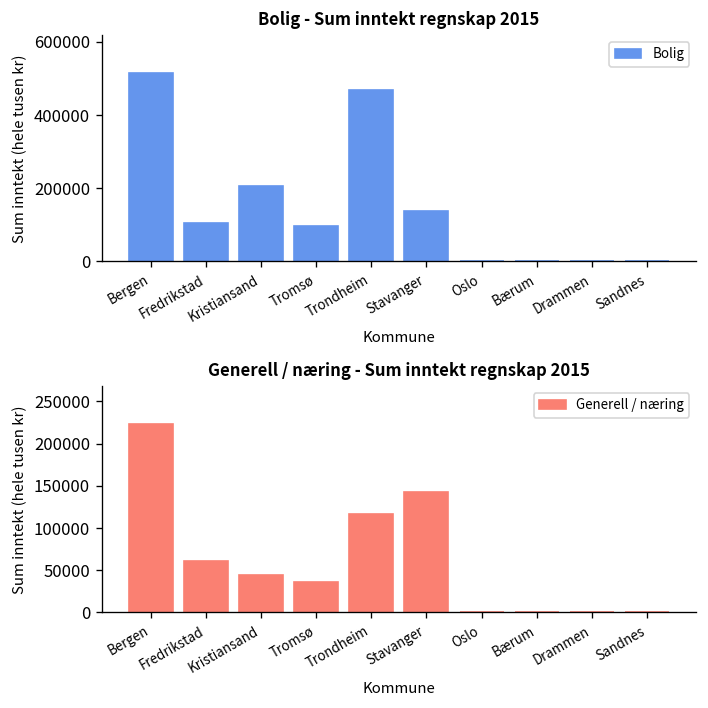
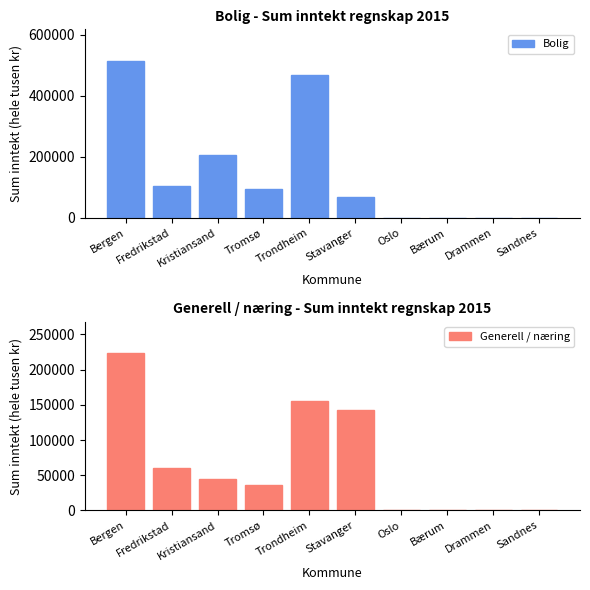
  {
    "Bolig - Sum inntekt regnskap 2015": {
      "Bergen": 520000,
      "Fredrikstad": 100000,
      "Kristiansand": 210000,
      "Tromsø": 100000,
      "Trondheim": 470000,
-     "Stavanger": 140000,
+     "Stavanger": 70000,
      "Oslo": 0,
      "Bærum": 0,
      "Drammen": 0,
      "Sandnes": 0
    },
    "Generell / næring - Sum inntekt regnskap 2015": {
      "Bergen": 220000,
      "Fredrikstad": 60000,
      "Kristiansand": 40000,
      "Tromsø": 40000,
-     "Trondheim": 120000,
+     "Trondheim": 160000,
      "Stavanger": 140000,
      "Oslo": 0,
      "Bærum": 0,
      "Drammen": 0,
      "Sandnes": 0
    }
  }
